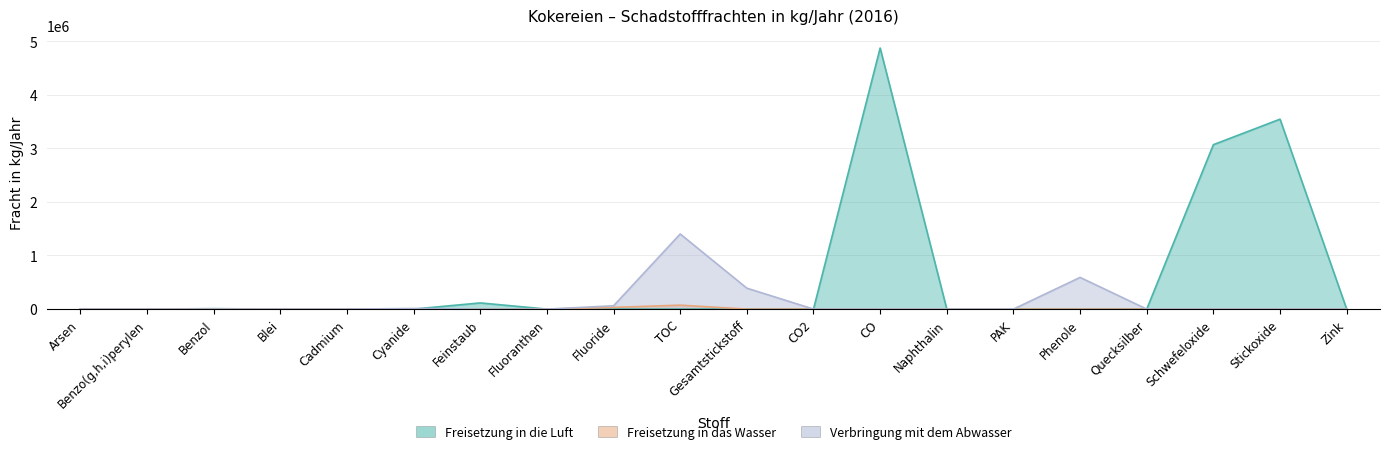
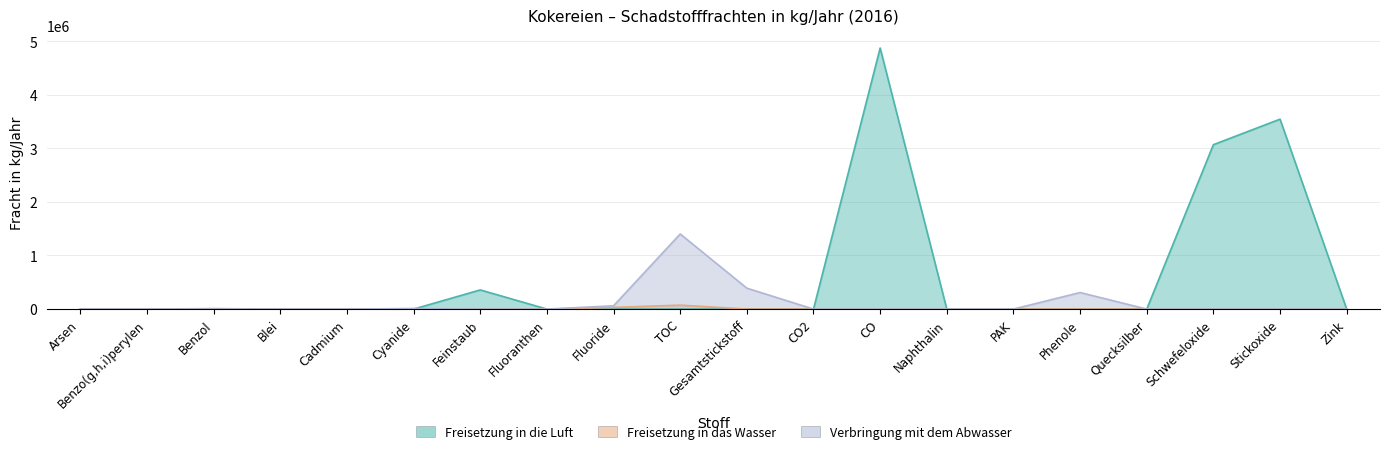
  {
    "Freisetzung in die Luft": {
-     "Feinstaub": 100000,
+     "Feinstaub": 400000,
      "TOC": 0,
      "CO": 4900000,
      "Schwefeloxide": 3100000,
      "Stickoxide": 3500000
    },
    "Freisetzung in das Wasser": {
      "TOC": 100000
    },
    "Verbringung mit dem Abwasser": {
      "TOC": 1400000,
      "Gesamtstickstoff": 400000,
-     "Phenole": 600000
+     "Phenole": 300000
    }
  }
